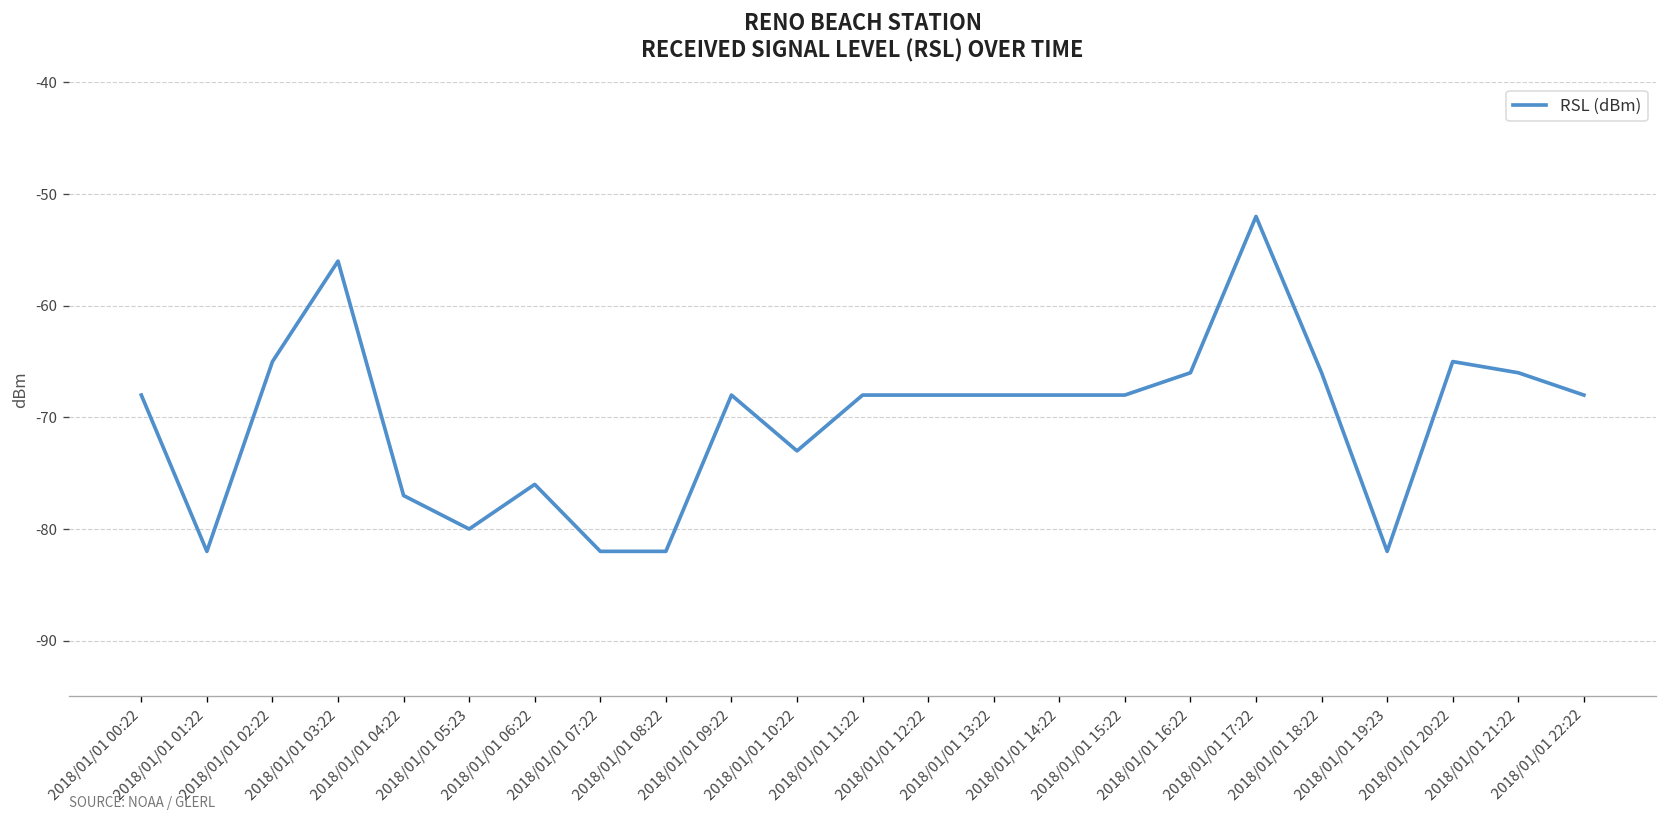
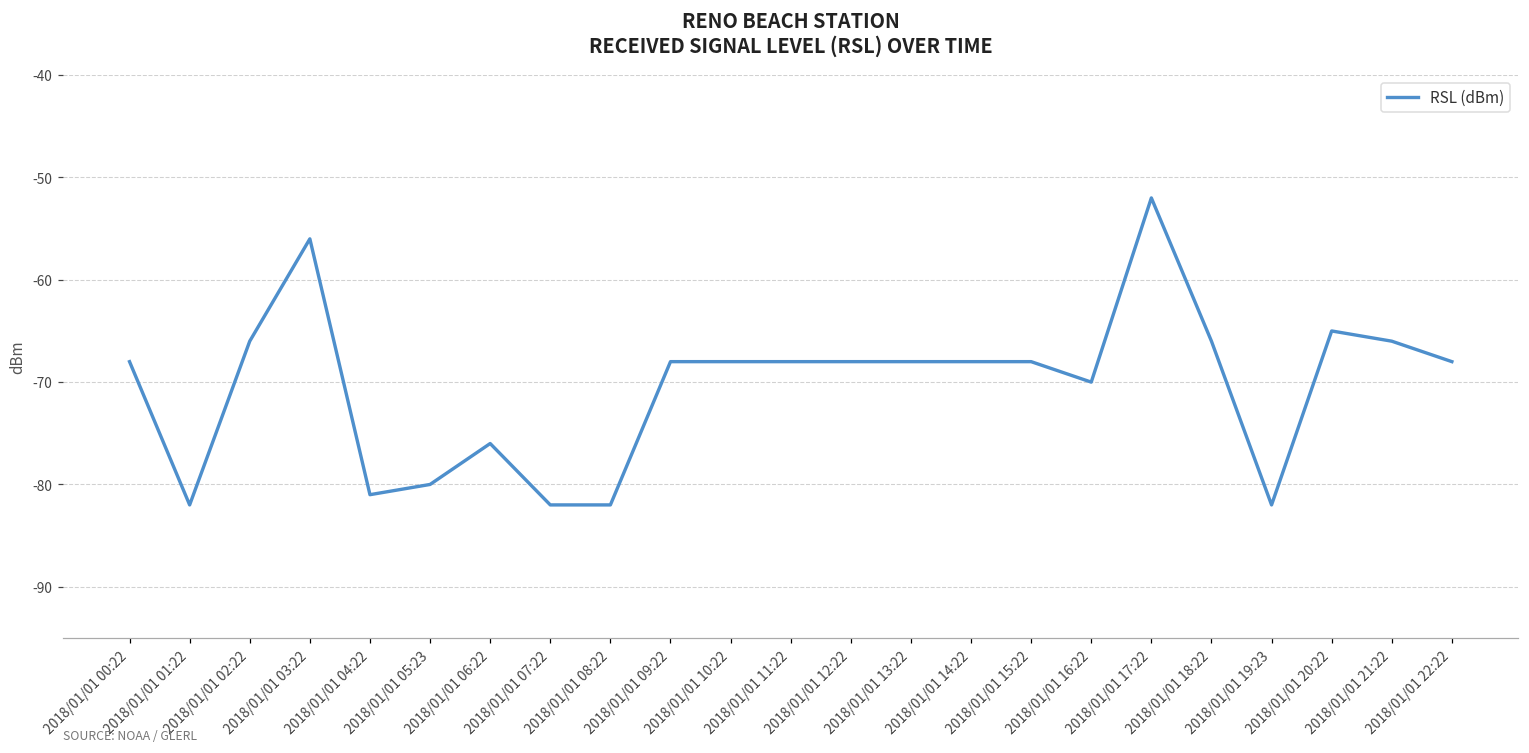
  {
    "2018/01/01 00:22": -68,
    "2018/01/01 01:22": -82,
-   "2018/01/01 02:22": -65,
+   "2018/01/01 02:22": -66,
    "2018/01/01 03:22": -56,
-   "2018/01/01 04:22": -77,
+   "2018/01/01 04:22": -81,
    "2018/01/01 05:23": -80,
    "2018/01/01 06:22": -76,
    "2018/01/01 07:22": -82,
    "2018/01/01 08:22": -82,
    "2018/01/01 09:22": -68,
-   "2018/01/01 10:22": -73,
+   "2018/01/01 10:22": -68,
    "2018/01/01 11:22": -68,
    "2018/01/01 12:22": -68,
    "2018/01/01 13:22": -68,
    "2018/01/01 14:22": -68,
    "2018/01/01 15:22": -68,
-   "2018/01/01 16:22": -66,
+   "2018/01/01 16:22": -70,
    "2018/01/01 17:22": -52,
    "2018/01/01 18:22": -66,
    "2018/01/01 19:23": -82,
    "2018/01/01 20:22": -65,
    "2018/01/01 21:22": -66,
    "2018/01/01 22:22": -68
  }
